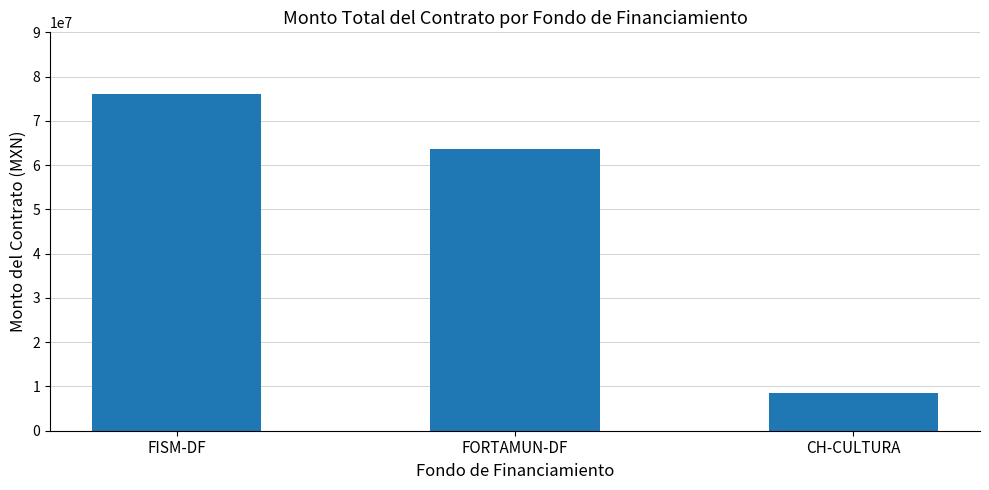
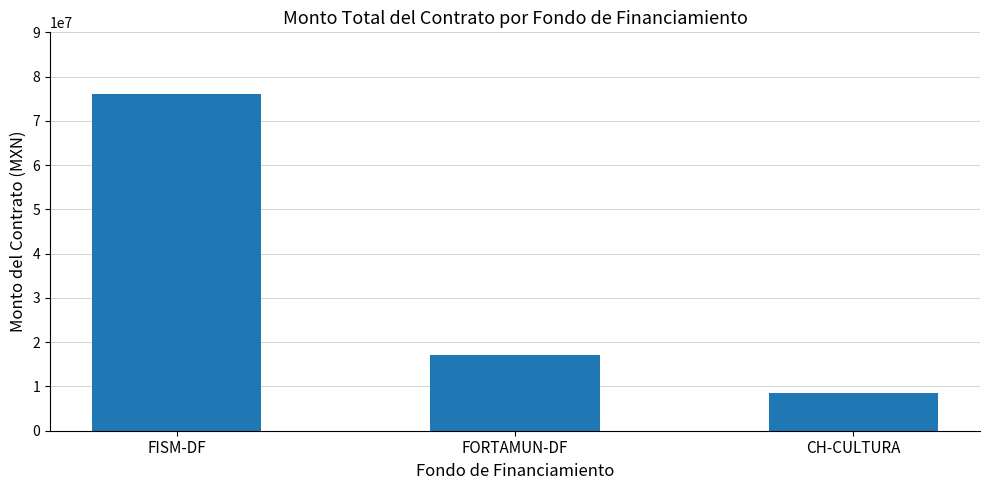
  {
    "FISM-DF": 76000000,
-   "FORTAMUN-DF": 64000000,
+   "FORTAMUN-DF": 17000000,
    "CH-CULTURA": 9000000
  }
